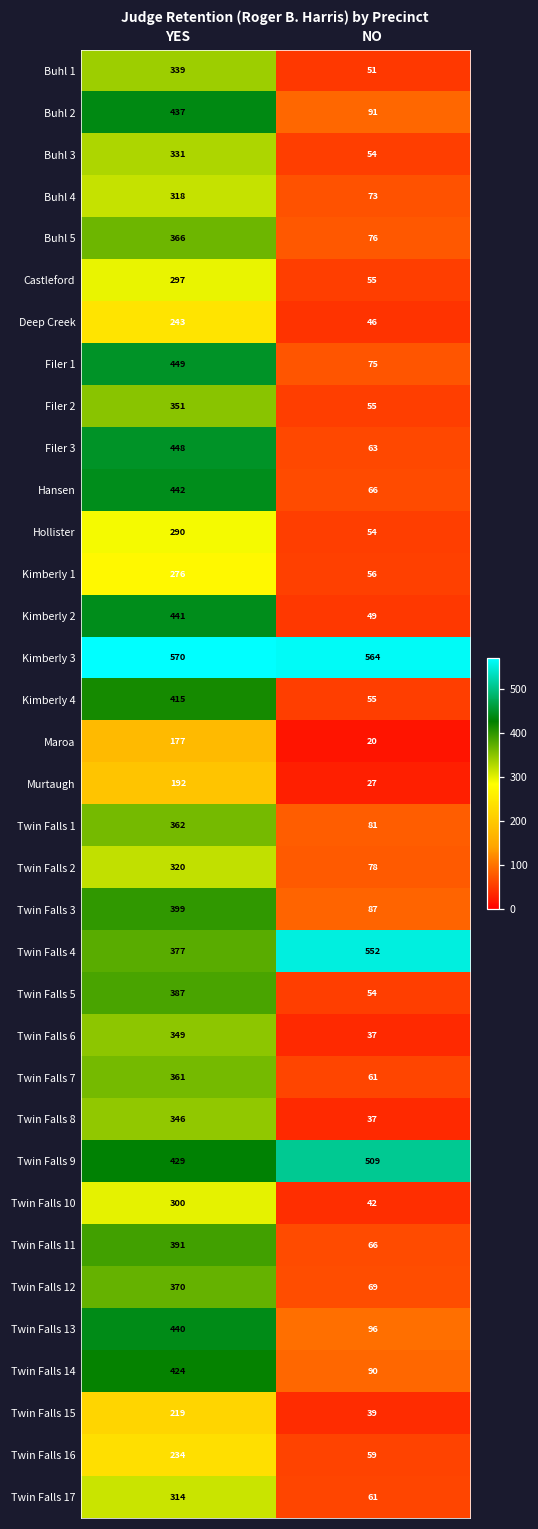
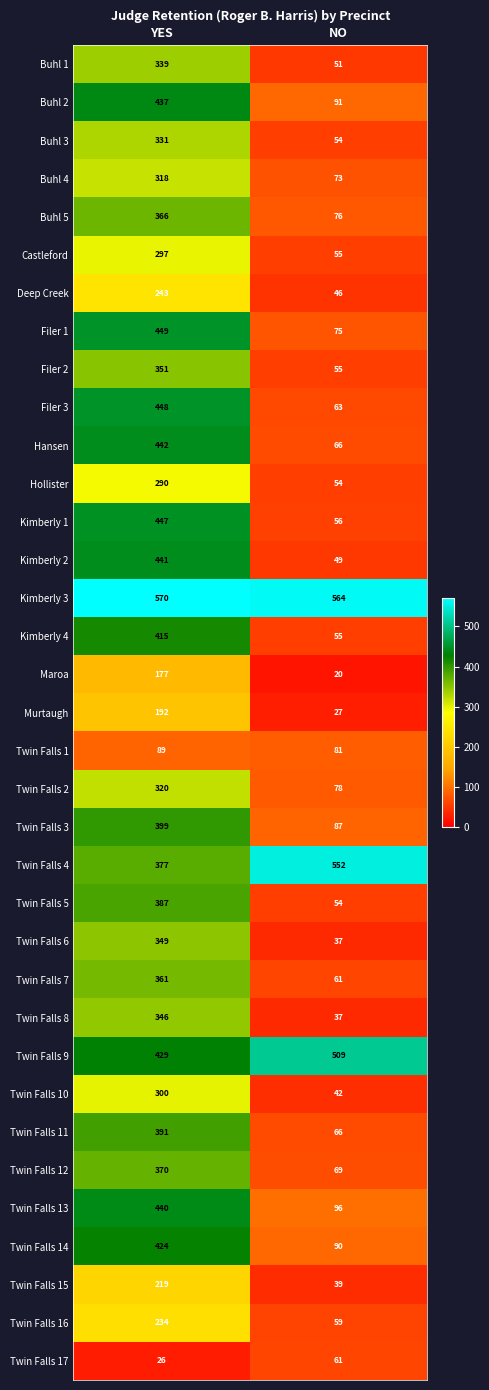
  {
    "Buhl 1": {
      "YES": 339,
      "NO": 51
    },
    "Buhl 2": {
      "YES": 437,
      "NO": 91
    },
    "Buhl 3": {
      "YES": 331,
      "NO": 54
    },
    "Buhl 4": {
      "YES": 318,
      "NO": 73
    },
    "Buhl 5": {
      "YES": 366,
      "NO": 76
    },
    "Castleford": {
      "YES": 297,
      "NO": 55
    },
    "Deep Creek": {
      "YES": 243,
      "NO": 46
    },
    "Filer 1": {
      "YES": 449,
      "NO": 75
    },
    "Filer 2": {
      "YES": 351,
      "NO": 55
    },
    "Filer 3": {
      "YES": 448,
      "NO": 63
    },
    "Hansen": {
      "YES": 442,
      "NO": 66
    },
    "Hollister": {
      "YES": 290,
      "NO": 54
    },
    "Kimberly 1": {
-     "YES": 276,
+     "YES": 447,
      "NO": 56
    },
    "Kimberly 2": {
      "YES": 441,
      "NO": 49
    },
    "Kimberly 3": {
      "YES": 570,
      "NO": 564
    },
    "Kimberly 4": {
      "YES": 415,
      "NO": 55
    },
    "Maroa": {
      "YES": 177,
      "NO": 20
    },
    "Murtaugh": {
      "YES": 192,
      "NO": 27
    },
    "Twin Falls 1": {
-     "YES": 362,
+     "YES": 89,
      "NO": 81
    },
    "Twin Falls 2": {
      "YES": 320,
      "NO": 78
    },
    "Twin Falls 3": {
      "YES": 399,
      "NO": 87
    },
    "Twin Falls 4": {
      "YES": 377,
      "NO": 552
    },
    "Twin Falls 5": {
      "YES": 387,
      "NO": 54
    },
    "Twin Falls 6": {
      "YES": 349,
      "NO": 37
    },
    "Twin Falls 7": {
      "YES": 361,
      "NO": 61
    },
    "Twin Falls 8": {
      "YES": 346,
      "NO": 37
    },
    "Twin Falls 9": {
      "YES": 429,
      "NO": 509
    },
    "Twin Falls 10": {
      "YES": 300,
      "NO": 42
    },
    "Twin Falls 11": {
      "YES": 391,
      "NO": 66
    },
    "Twin Falls 12": {
      "YES": 370,
      "NO": 69
    },
    "Twin Falls 13": {
      "YES": 440,
      "NO": 96
    },
    "Twin Falls 14": {
      "YES": 424,
      "NO": 90
    },
    "Twin Falls 15": {
      "YES": 219,
      "NO": 39
    },
    "Twin Falls 16": {
      "YES": 234,
      "NO": 59
    },
    "Twin Falls 17": {
-     "YES": 314,
+     "YES": 26,
      "NO": 61
    }
  }
